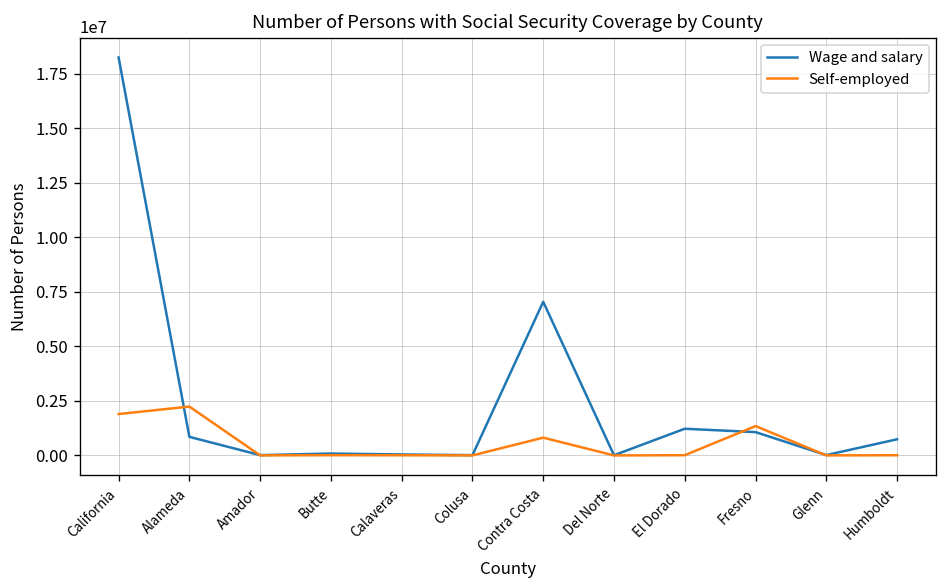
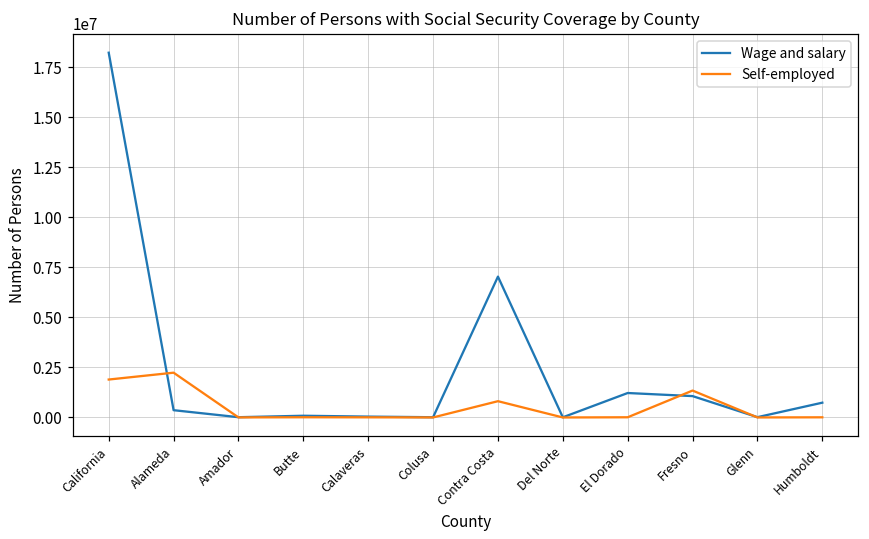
  {
    "Wage and salary": {
      "California": 18200000,
-     "Alameda": 900000,
+     "Alameda": 400000,
      "Contra Costa": 7000000,
      "El Dorado": 1200000,
      "Fresno": 1100000,
      "Humboldt": 700000
    },
    "Self-employed": {
      "California": 1900000,
      "Alameda": 2200000,
      "Contra Costa": 800000,
      "El Dorado": 0,
      "Fresno": 1300000,
      "Humboldt": 0
    }
  }
